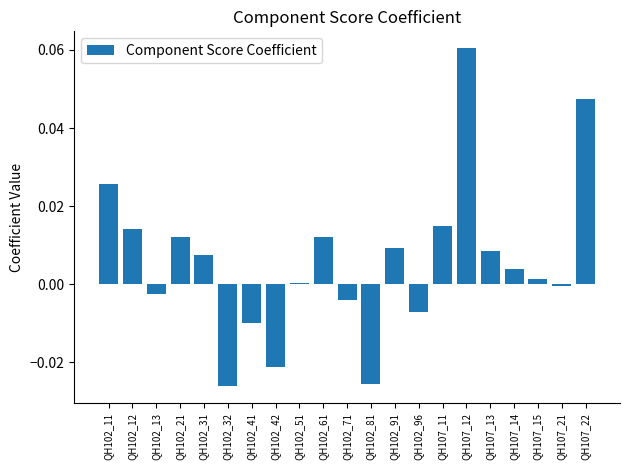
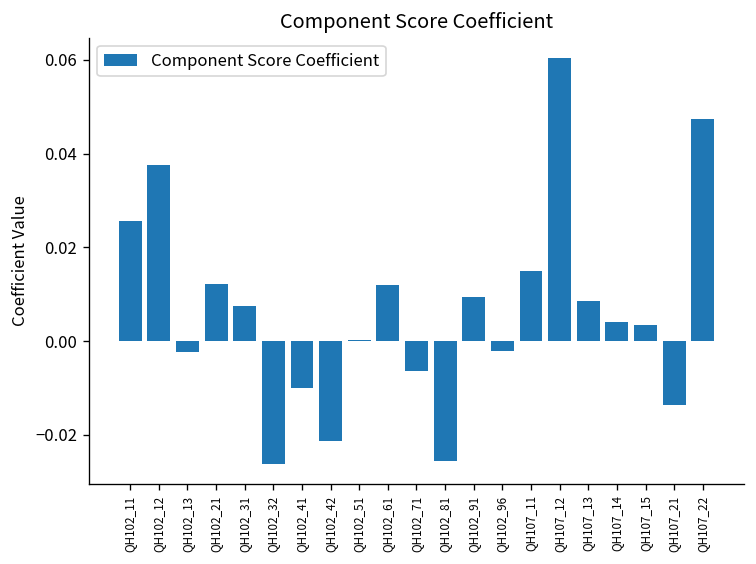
  {
    "QH102_11": 0.026,
-   "QH102_12": 0.014,
+   "QH102_12": 0.038,
    "QH102_13": -0.002,
    "QH102_21": 0.012,
    "QH102_31": 0.008,
    "QH102_32": -0.026,
    "QH102_41": -0.010,
    "QH102_42": -0.021,
    "QH102_61": 0.012,
-   "QH102_71": -0.004,
+   "QH102_71": -0.006,
    "QH102_81": -0.026,
    "QH102_91": 0.009,
-   "QH102_96": -0.007,
+   "QH102_96": -0.002,
    "QH107_11": 0.015,
    "QH107_12": 0.060,
    "QH107_13": 0.008,
    "QH107_14": 0.004,
-   "QH107_15": 0.001,
-   "QH107_21": 0.000,
+   "QH107_15": 0.003,
+   "QH107_21": -0.014,
    "QH107_22": 0.047
  }
